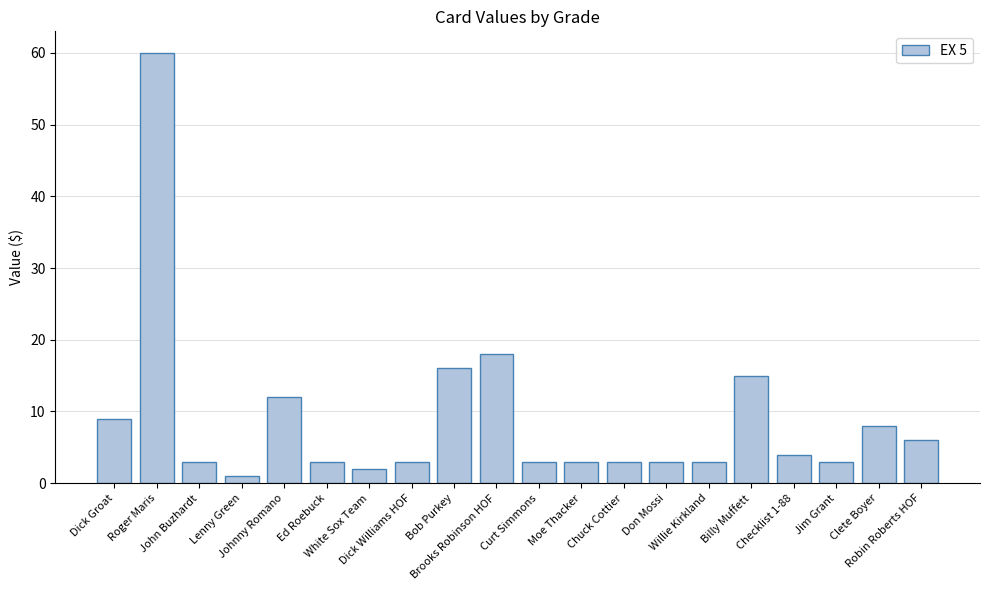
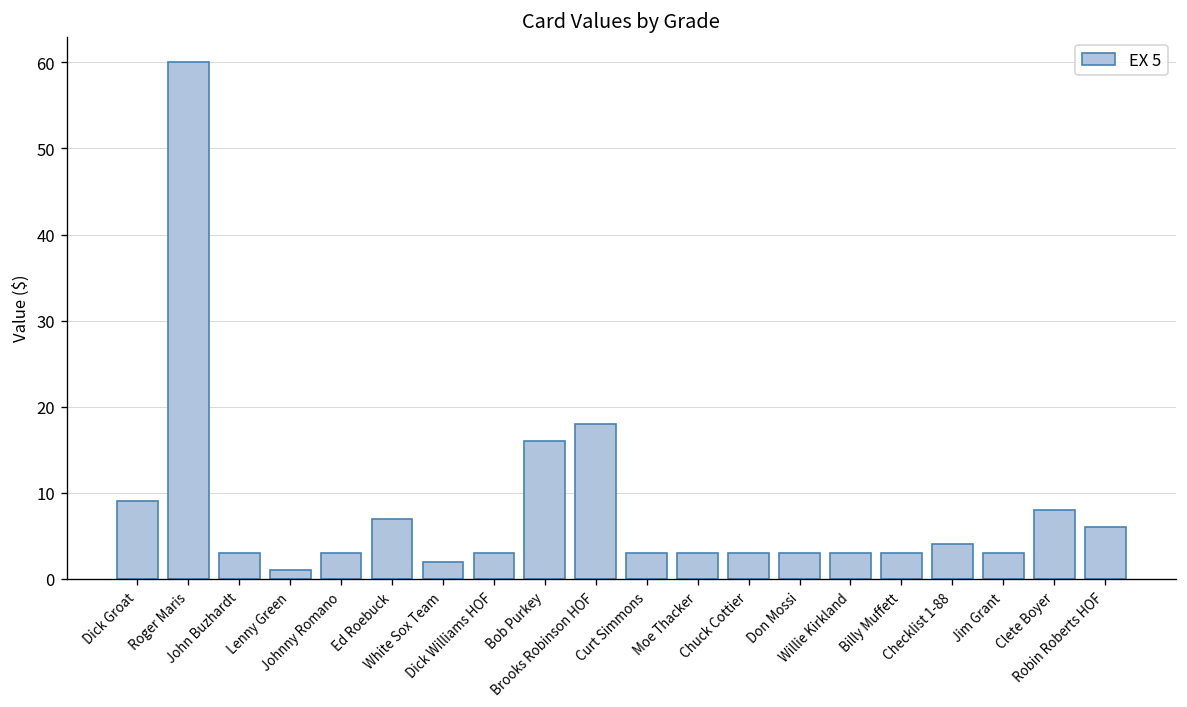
  {
    "Dick Groat": 9,
    "Roger Maris": 60,
    "John Buzhardt": 3,
    "Lenny Green": 1,
-   "Johnny Romano": 12,
-   "Ed Roebuck": 3,
+   "Johnny Romano": 3,
+   "Ed Roebuck": 7,
    "White Sox Team": 2,
    "Dick Williams HOF": 3,
    "Bob Purkey": 16,
    "Brooks Robinson HOF": 18,
    "Curt Simmons": 3,
    "Moe Thacker": 3,
    "Chuck Cottier": 3,
    "Don Mossi": 3,
    "Willie Kirkland": 3,
-   "Billy Muffett": 15,
+   "Billy Muffett": 3,
    "Checklist 1-88": 4,
    "Jim Grant": 3,
    "Clete Boyer": 8,
    "Robin Roberts HOF": 6
  }
